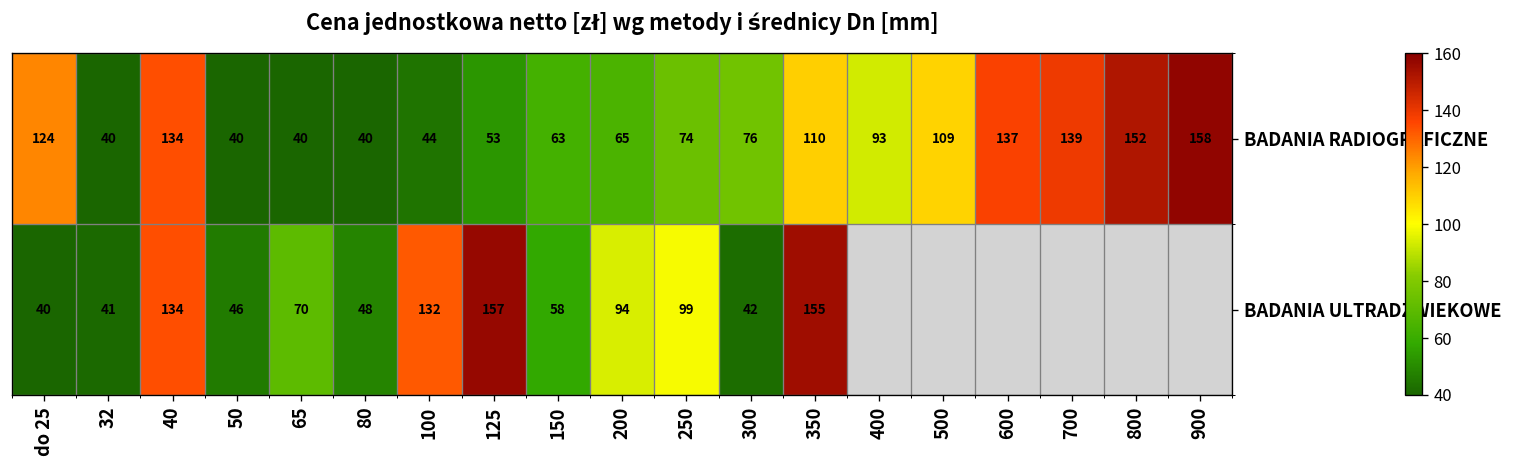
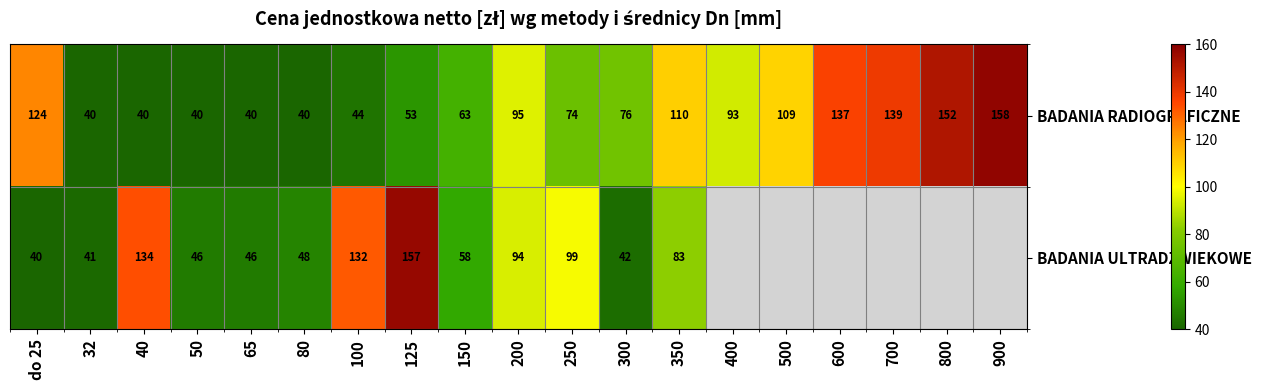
  {
    "BADANIA RADIOGRAFICZNE": {
      "do 25": 124,
      "32": 40,
-     "40": 134,
+     "40": 40,
      "50": 40,
      "65": 40,
      "80": 40,
      "100": 44,
      "125": 53,
      "150": 63,
-     "200": 65,
+     "200": 95,
      "250": 74,
      "300": 76,
      "350": 110,
      "400": 93,
      "500": 109,
      "600": 137,
      "700": 139,
      "800": 152,
      "900": 158
    },
    "BADANIA ULTRADZWIEKOWE": {
      "do 25": 40,
      "32": 41,
      "40": 134,
      "50": 46,
-     "65": 70,
+     "65": 46,
      "80": 48,
      "100": 132,
      "125": 157,
      "150": 58,
      "200": 94,
      "250": 99,
      "300": 42,
-     "350": 155
+     "350": 83
    }
  }
